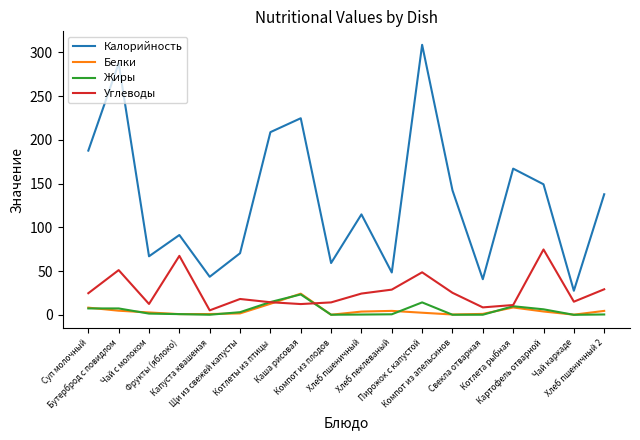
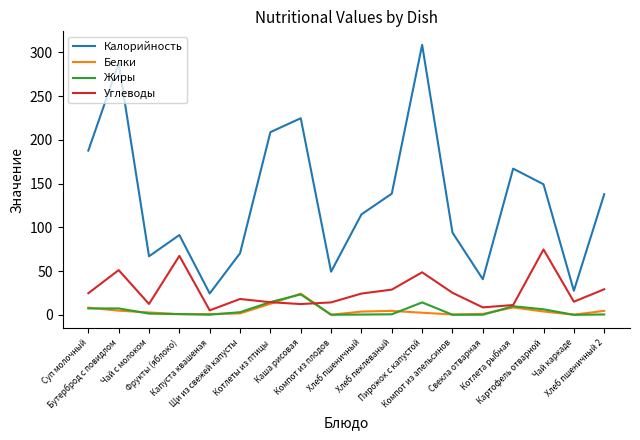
  {
    "Калорийность": {
      "Суп молочный": 190,
      "Чай с молоком": 70,
      "Фрукты (яблоко)": 90,
-     "Капуста квашеная": 40,
+     "Капуста квашеная": 20,
      "Щи из свежей капусты": 70,
      "Котлеты из птицы": 210,
      "Каша рисовая": 220,
-     "Компот из плодов": 60,
+     "Компот из плодов": 50,
      "Хлеб пшеничный": 110,
-     "Хлеб пеклеваный": 50,
+     "Хлеб пеклеваный": 140,
      "Пирожок с капустой": 310,
-     "Компот из апельсинов": 140,
+     "Компот из апельсинов": 90,
      "Свекла отварная": 40,
      "Котлета рыбная": 170,
      "Картофель отварной": 150,
      "Чай каркаде": 30,
      "Хлеб пшеничный 2": 140
    },
    "Белки": {
      "Хлеб пшеничный": 0,
      "Хлеб пеклеваный": 0,
      "Пирожок с капустой": 0,
      "Хлеб пшеничный 2": 0
    },
    "Жиры": {
      "Хлеб пшеничный": 0,
      "Хлеб пеклеваный": 0,
      "Пирожок с капустой": 10,
      "Хлеб пшеничный 2": 0
    },
    "Углеводы": {
      "Суп молочный": 20,
      "Бутерброд с повидлом": 50,
      "Чай с молоком": 10,
      "Фрукты (яблоко)": 70,
      "Капуста квашеная": 10,
      "Щи из свежей капусты": 20,
      "Каша рисовая": 10,
      "Компот из плодов": 10,
      "Хлеб пшеничный": 20,
      "Хлеб пеклеваный": 30,
      "Пирожок с капустой": 50,
      "Компот из апельсинов": 30,
      "Свекла отварная": 10,
      "Картофель отварной": 70,
      "Чай каркаде": 20,
      "Хлеб пшеничный 2": 30
    }
  }
